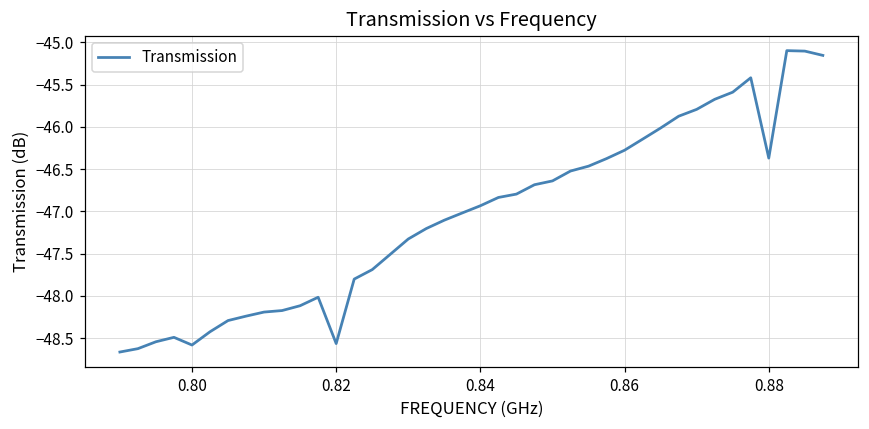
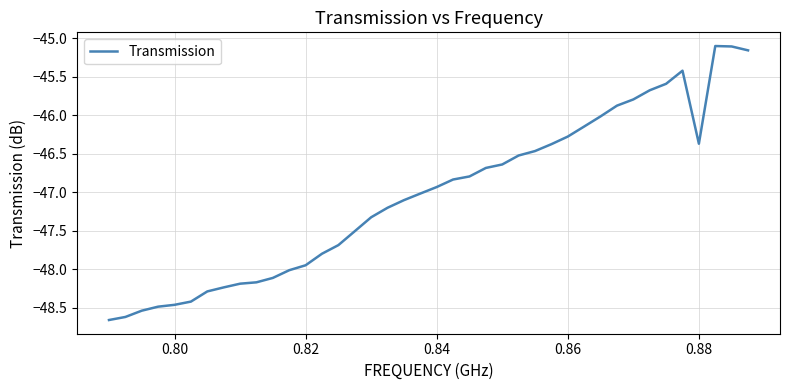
  {
-   "0.80": -48.6,
-   "0.82": -48.6,
+   "0.80": -48.5,
+   "0.82": -48.0,
    "0.84": -46.9,
    "0.86": -46.3,
    "0.88": -46.4
  }
